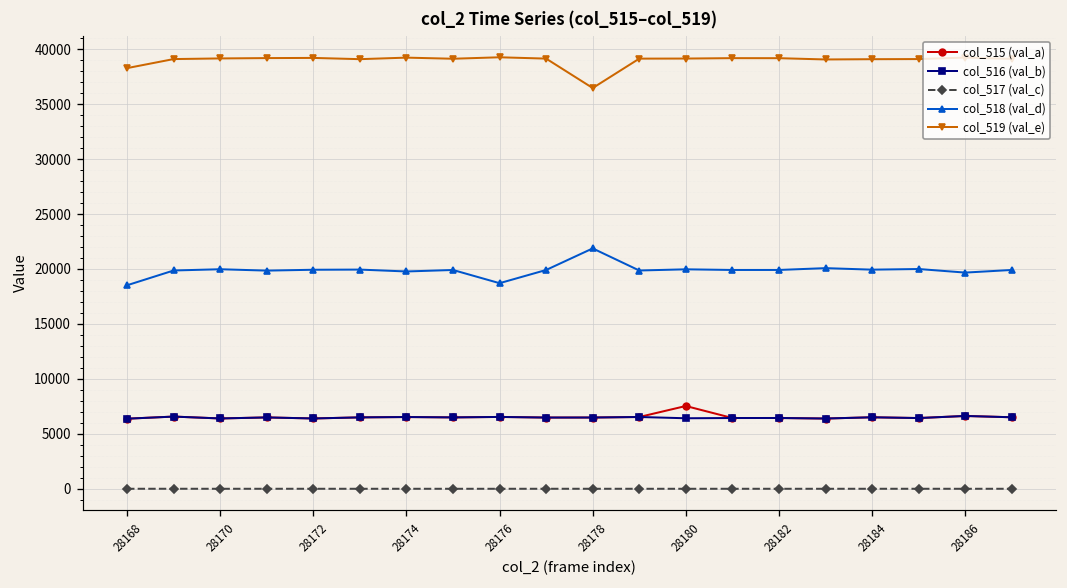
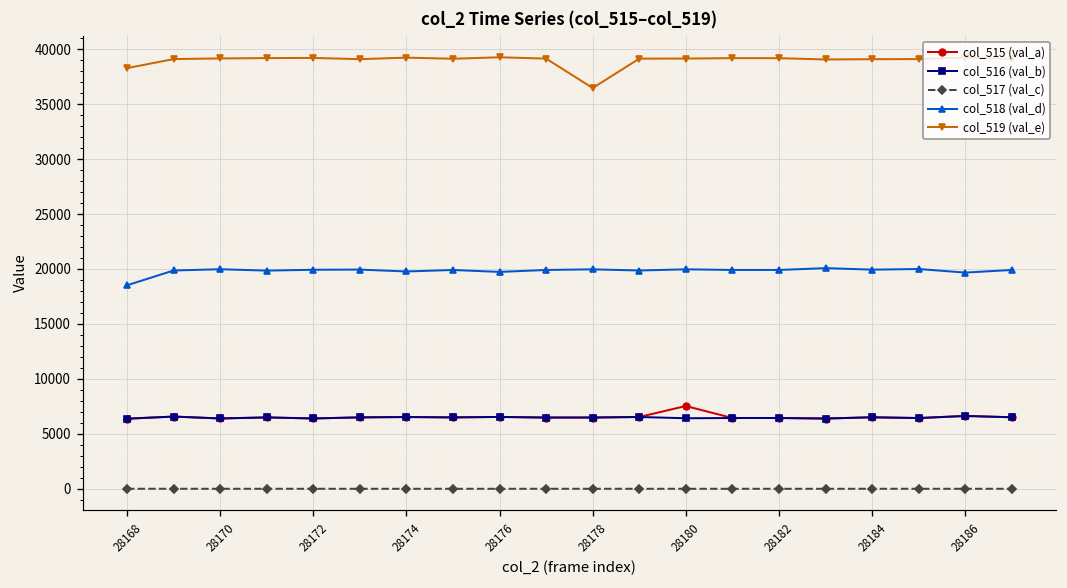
  {
    "col_515 (val_a)": {
      "28180": 8000
    },
    "col_516 (val_b)": {
      "28180": 6000
    },
    "col_517 (val_c)": {
      "28168": 0,
      "28170": 0,
      "28172": 0,
      "28174": 0,
      "28176": 0,
      "28178": 0,
      "28180": 0,
      "28182": 0,
      "28184": 0,
      "28186": 0
    },
    "col_518 (val_d)": {
      "28168": 19000,
      "28170": 20000,
      "28172": 20000,
      "28174": 20000,
-     "28176": 19000,
-     "28178": 22000,
+     "28176": 20000,
+     "28178": 20000,
      "28180": 20000,
      "28182": 20000,
      "28184": 20000,
      "28186": 20000
    },
    "col_519 (val_e)": {
      "28168": 38000,
      "28170": 39000,
      "28172": 39000,
      "28174": 39000,
      "28176": 39000,
      "28178": 36000,
      "28180": 39000,
      "28182": 39000,
      "28184": 39000
    }
  }
